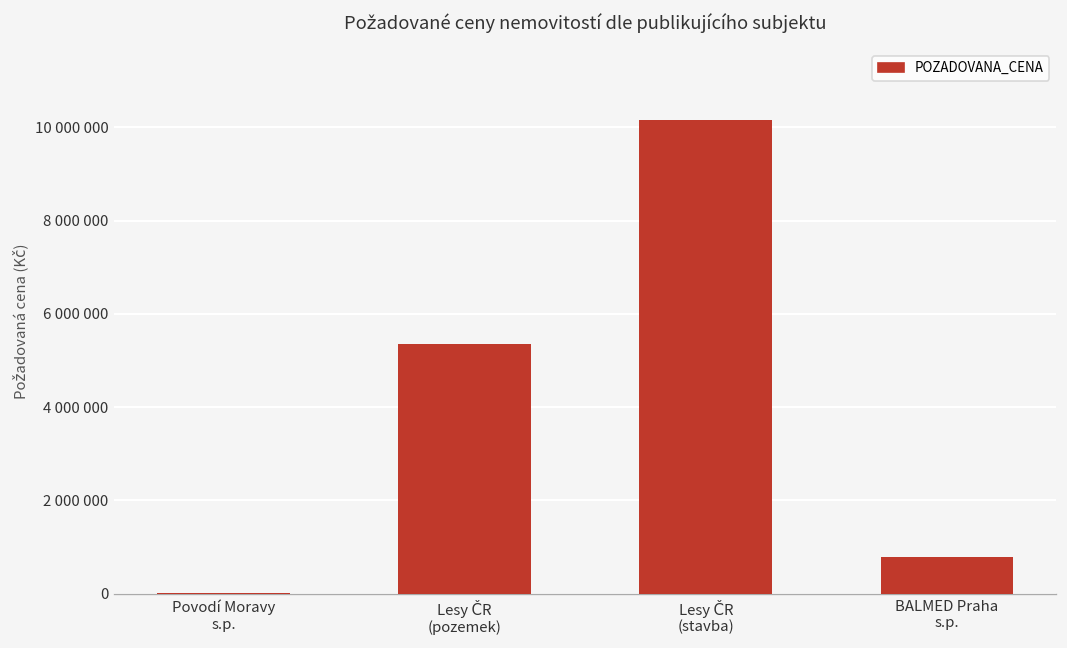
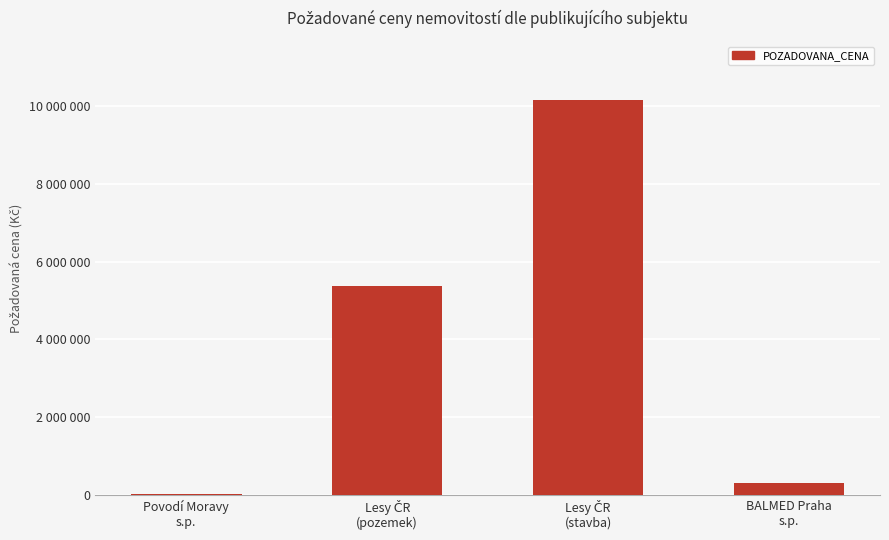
  {
    "Lesy ČR (pozemek)": 5400000,
    "Lesy ČR (stavba)": 10200000,
-   "BALMED Praha s.p.": 800000
+   "BALMED Praha s.p.": 300000
  }
